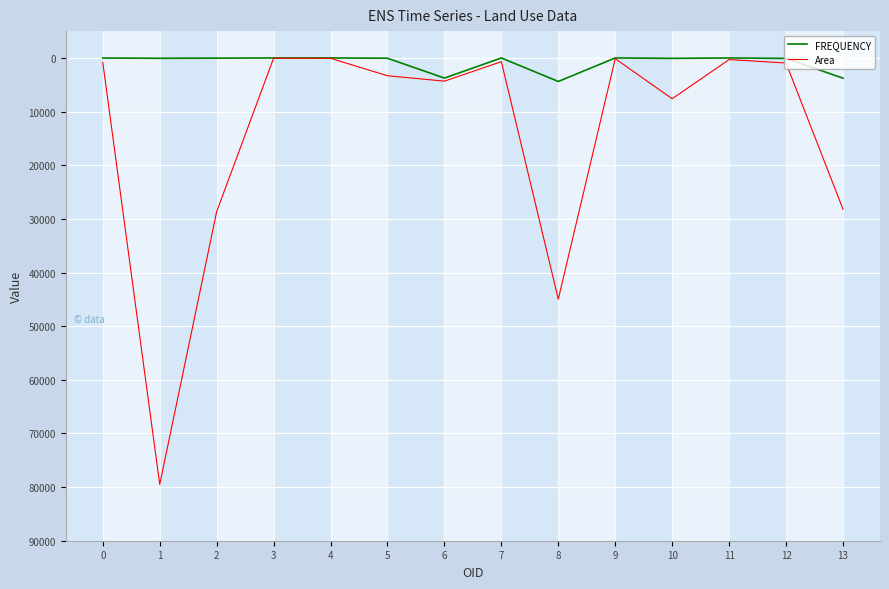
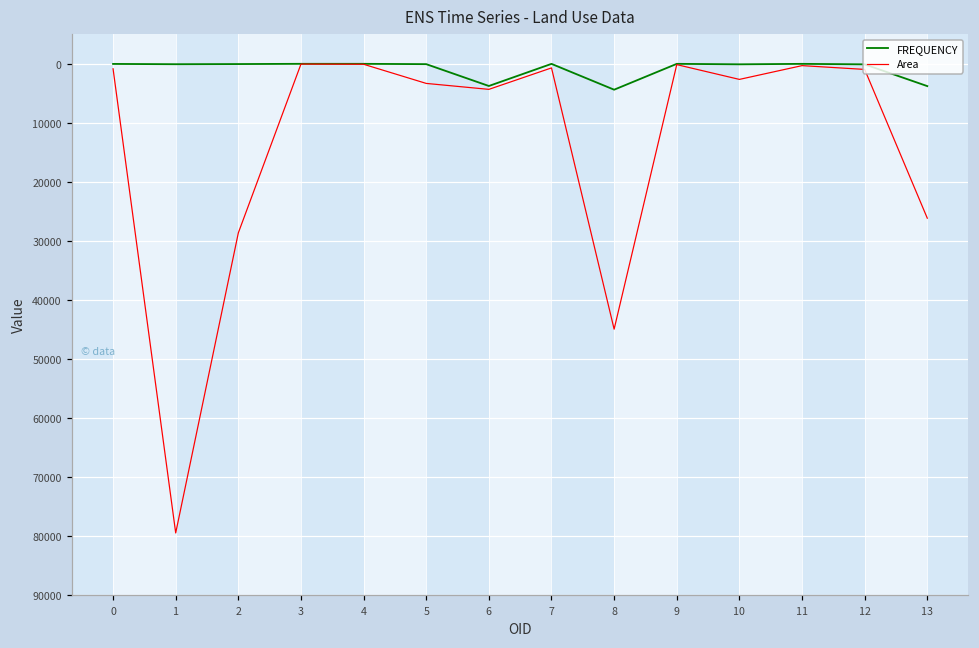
  {
    "FREQUENCY": {
      "0": 0,
      "1": 0,
      "2": 0,
      "5": 0,
      "6": 4000,
      "7": 0,
      "8": 4000,
      "10": 0,
      "13": 4000
    },
    "Area": {
      "0": 1000,
      "1": 80000,
      "2": 29000,
      "5": 3000,
      "6": 4000,
      "7": 1000,
      "8": 45000,
-     "10": 8000,
-     "13": 28000
+     "10": 3000,
+     "13": 26000
    }
  }
